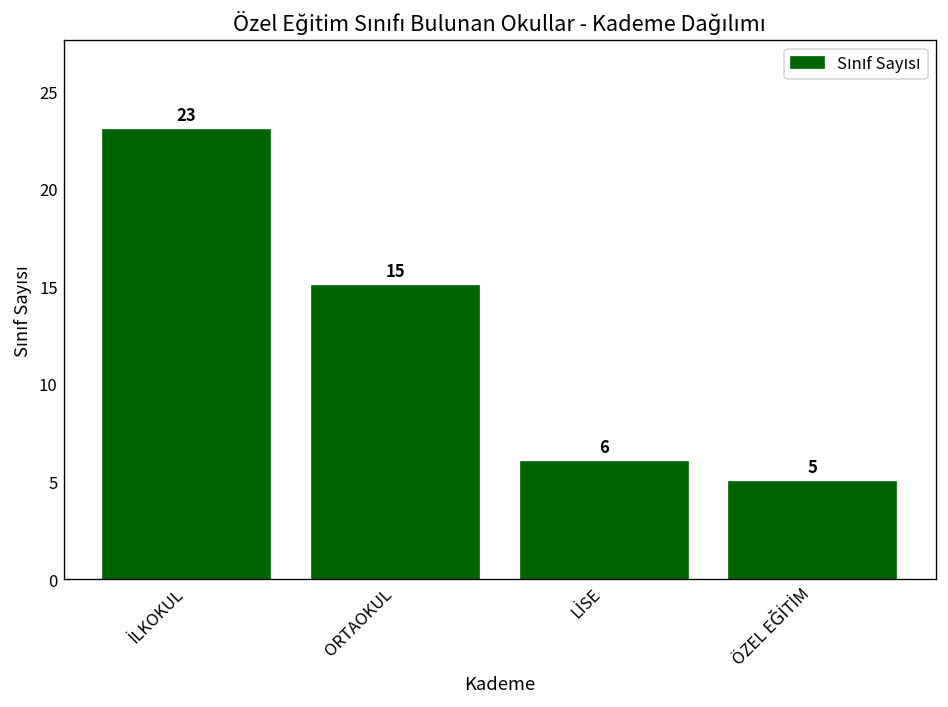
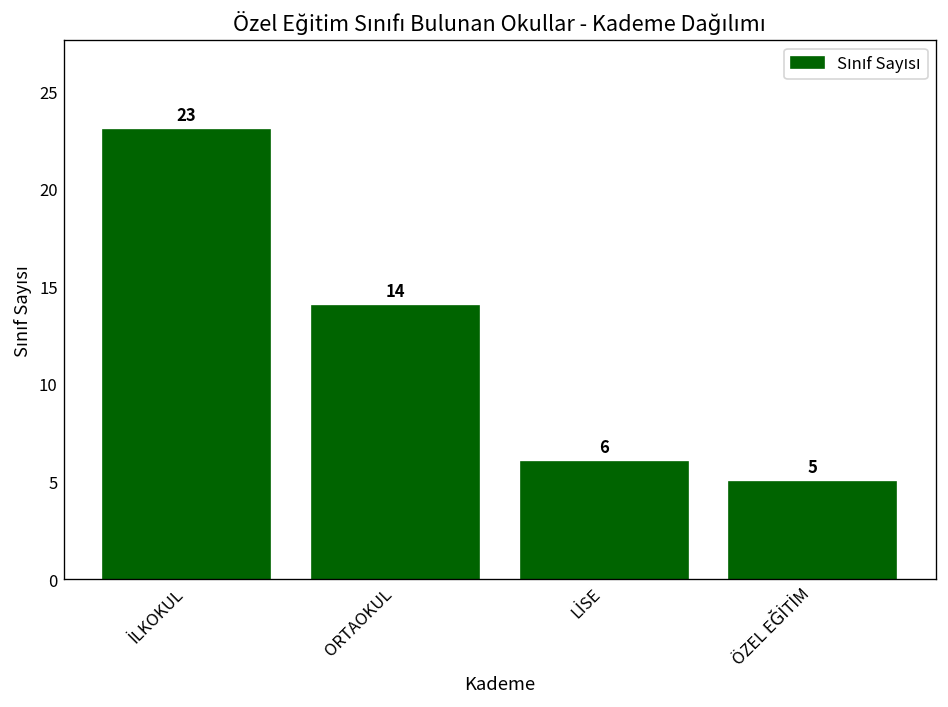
  {
    "İLKOKUL": 23,
-   "ORTAOKUL": 15,
+   "ORTAOKUL": 14,
    "LİSE": 6,
    "ÖZEL EĞİTİM": 5
  }
